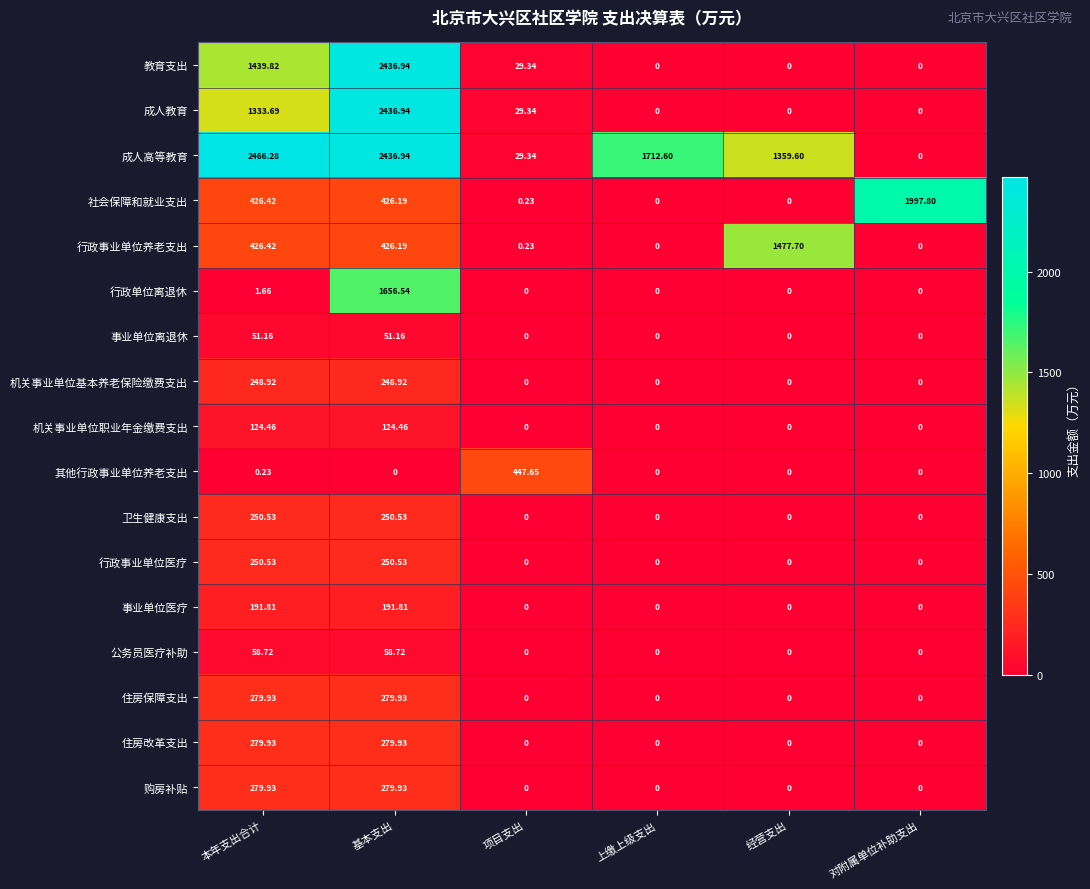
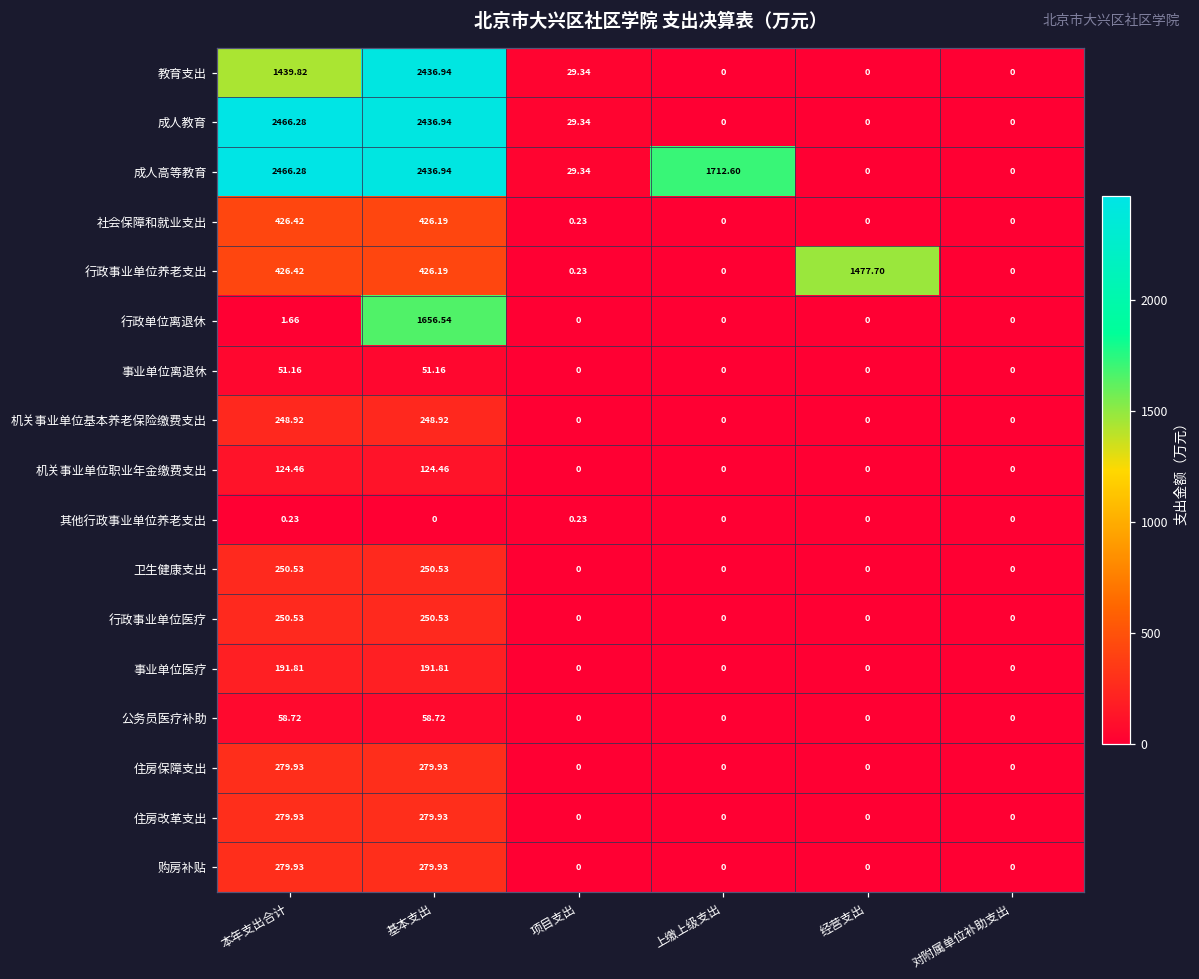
  {
    "教育支出": {
      "本年支出合计": 1439.82,
      "基本支出": 2436.94,
      "项目支出": 29.34,
      "上缴上级支出": 0,
      "经营支出": 0,
      "对附属单位补助支出": 0
    },
    "成人教育": {
-     "本年支出合计": 1333.69,
+     "本年支出合计": 2466.28,
      "基本支出": 2436.94,
      "项目支出": 29.34,
      "上缴上级支出": 0,
      "经营支出": 0,
      "对附属单位补助支出": 0
    },
    "成人高等教育": {
      "本年支出合计": 2466.28,
      "基本支出": 2436.94,
      "项目支出": 29.34,
      "上缴上级支出": 1712.60,
-     "经营支出": 1359.60,
+     "经营支出": 0,
      "对附属单位补助支出": 0
    },
    "社会保障和就业支出": {
      "本年支出合计": 426.42,
      "基本支出": 426.19,
      "项目支出": 0.23,
      "上缴上级支出": 0,
      "经营支出": 0,
-     "对附属单位补助支出": 1997.80
+     "对附属单位补助支出": 0
    },
    "行政事业单位养老支出": {
      "本年支出合计": 426.42,
      "基本支出": 426.19,
      "项目支出": 0.23,
      "上缴上级支出": 0,
      "经营支出": 1477.70,
      "对附属单位补助支出": 0
    },
    "行政单位离退休": {
      "本年支出合计": 1.66,
      "基本支出": 1656.54,
      "项目支出": 0,
      "上缴上级支出": 0,
      "经营支出": 0,
      "对附属单位补助支出": 0
    },
    "事业单位离退休": {
      "本年支出合计": 51.16,
      "基本支出": 51.16,
      "项目支出": 0,
      "上缴上级支出": 0,
      "经营支出": 0,
      "对附属单位补助支出": 0
    },
    "机关事业单位基本养老保险缴费支出": {
      "本年支出合计": 248.92,
      "基本支出": 248.92,
      "项目支出": 0,
      "上缴上级支出": 0,
      "经营支出": 0,
      "对附属单位补助支出": 0
    },
    "机关事业单位职业年金缴费支出": {
      "本年支出合计": 124.46,
      "基本支出": 124.46,
      "项目支出": 0,
      "上缴上级支出": 0,
      "经营支出": 0,
      "对附属单位补助支出": 0
    },
    "其他行政事业单位养老支出": {
      "本年支出合计": 0.23,
      "基本支出": 0,
-     "项目支出": 447.65,
+     "项目支出": 0.23,
      "上缴上级支出": 0,
      "经营支出": 0,
      "对附属单位补助支出": 0
    },
    "卫生健康支出": {
      "本年支出合计": 250.53,
      "基本支出": 250.53,
      "项目支出": 0,
      "上缴上级支出": 0,
      "经营支出": 0,
      "对附属单位补助支出": 0
    },
    "行政事业单位医疗": {
      "本年支出合计": 250.53,
      "基本支出": 250.53,
      "项目支出": 0,
      "上缴上级支出": 0,
      "经营支出": 0,
      "对附属单位补助支出": 0
    },
    "事业单位医疗": {
      "本年支出合计": 191.81,
      "基本支出": 191.81,
      "项目支出": 0,
      "上缴上级支出": 0,
      "经营支出": 0,
      "对附属单位补助支出": 0
    },
    "公务员医疗补助": {
      "本年支出合计": 58.72,
      "基本支出": 58.72,
      "项目支出": 0,
      "上缴上级支出": 0,
      "经营支出": 0,
      "对附属单位补助支出": 0
    },
    "住房保障支出": {
      "本年支出合计": 279.93,
      "基本支出": 279.93,
      "项目支出": 0,
      "上缴上级支出": 0,
      "经营支出": 0,
      "对附属单位补助支出": 0
    },
    "住房改革支出": {
      "本年支出合计": 279.93,
      "基本支出": 279.93,
      "项目支出": 0,
      "上缴上级支出": 0,
      "经营支出": 0,
      "对附属单位补助支出": 0
    },
    "购房补贴": {
      "本年支出合计": 279.93,
      "基本支出": 279.93,
      "项目支出": 0,
      "上缴上级支出": 0,
      "经营支出": 0,
      "对附属单位补助支出": 0
    }
  }
